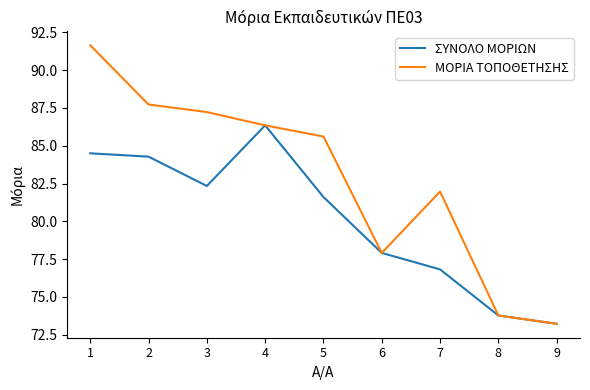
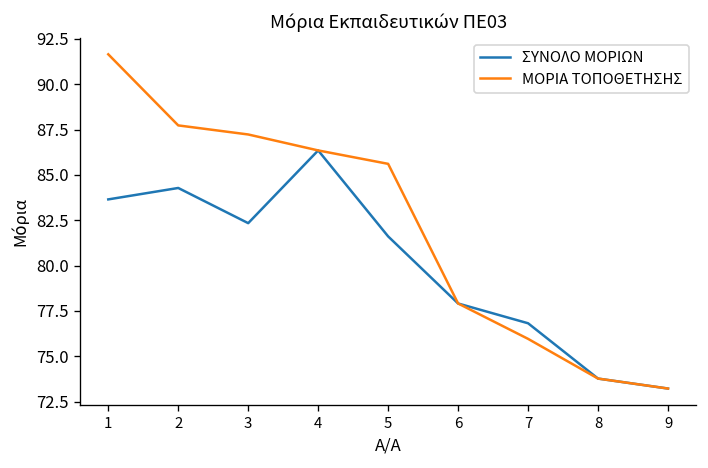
  {
    "ΣΥΝΟΛΟ ΜΟΡΙΩΝ": {
-     "1": 84.5,
+     "1": 83.7,
      "2": 84.3,
      "3": 82.3,
      "5": 81.6,
      "7": 76.8
    },
    "ΜΟΡΙΑ ΤΟΠΟΘΕΤΗΣΗΣ": {
      "1": 91.7,
      "2": 87.7,
      "3": 87.2,
      "5": 85.6,
-     "7": 82.0
+     "7": 76.0
    }
  }
